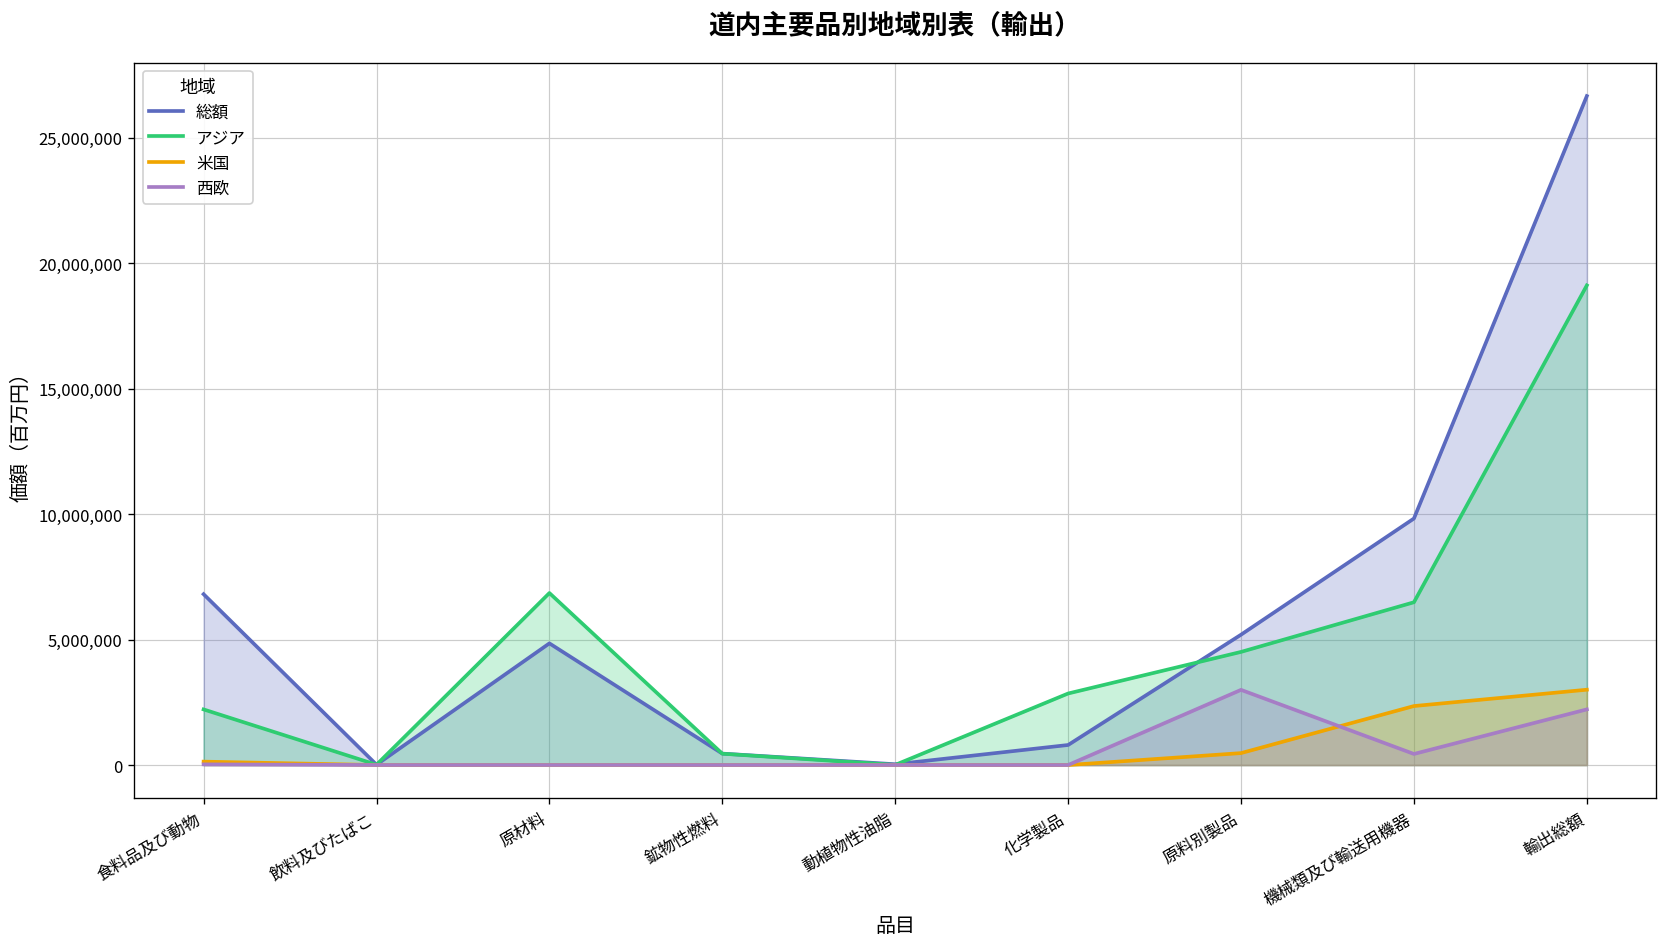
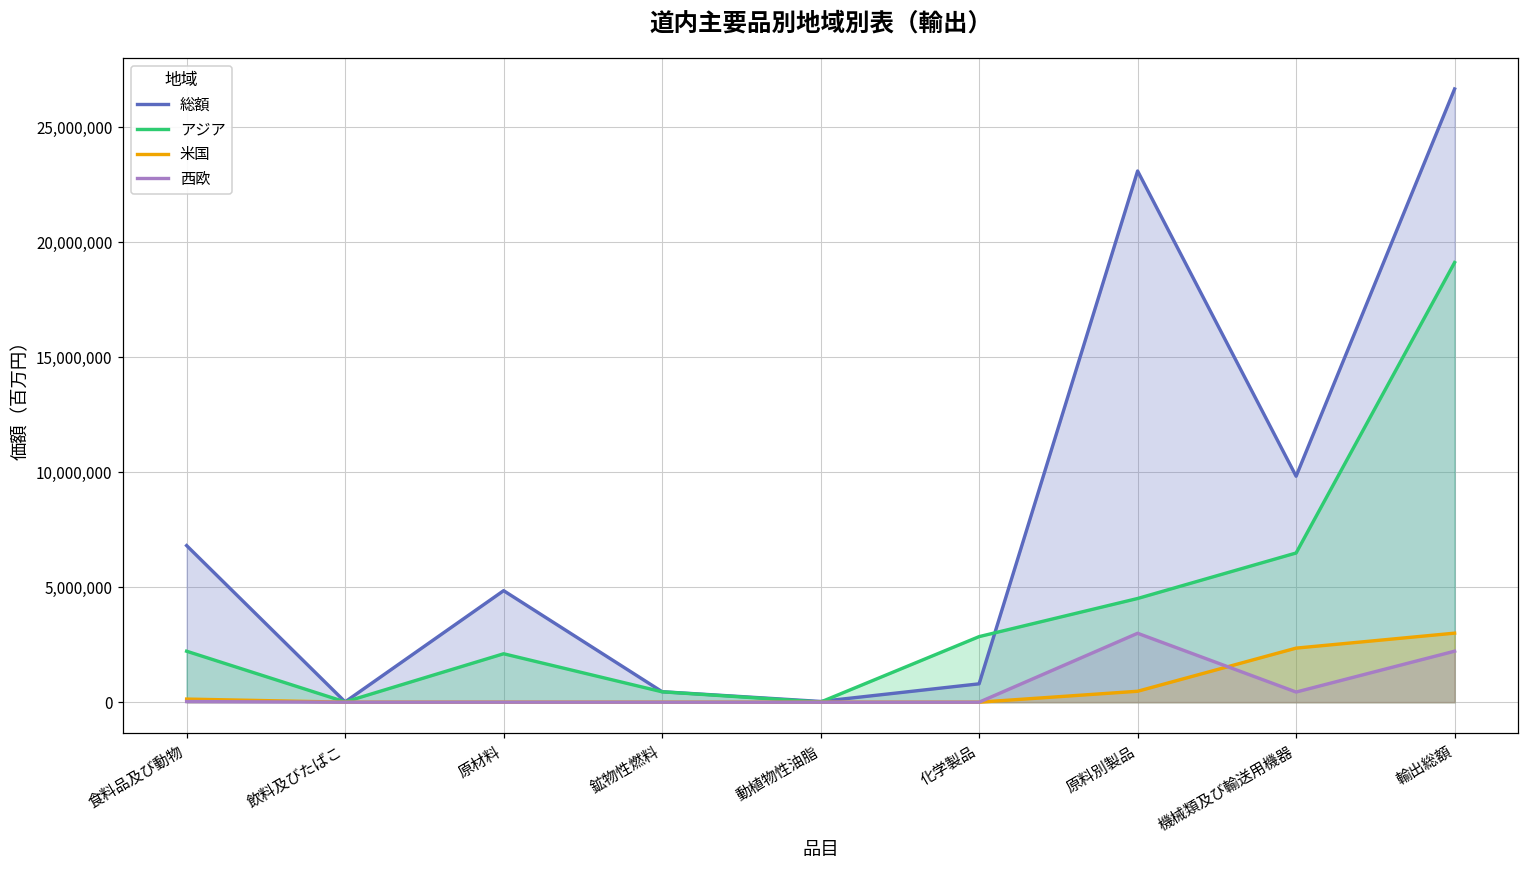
  {
    "総額": {
      "食料品及び動物": "6,800,000",
      "原材料": "4,800,000",
      "化学製品": "800,000",
-     "原料別製品": "5,200,000",
+     "原料別製品": "23,100,000",
      "機械類及び輸送用機器": "9,800,000",
      "輸出総額": "26,700,000"
    },
    "アジア": {
      "食料品及び動物": "2,200,000",
-     "原材料": "6,900,000",
+     "原材料": "2,100,000",
      "化学製品": "2,800,000",
      "原料別製品": "4,500,000",
      "機械類及び輸送用機器": "6,500,000",
      "輸出総額": "19,100,000"
    },
    "米国": {
      "原料別製品": "500,000",
      "機械類及び輸送用機器": "2,300,000",
      "輸出総額": "3,000,000"
    },
    "西欧": {
      "原料別製品": "3,000,000",
      "機械類及び輸送用機器": "400,000",
      "輸出総額": "2,200,000"
    }
  }
